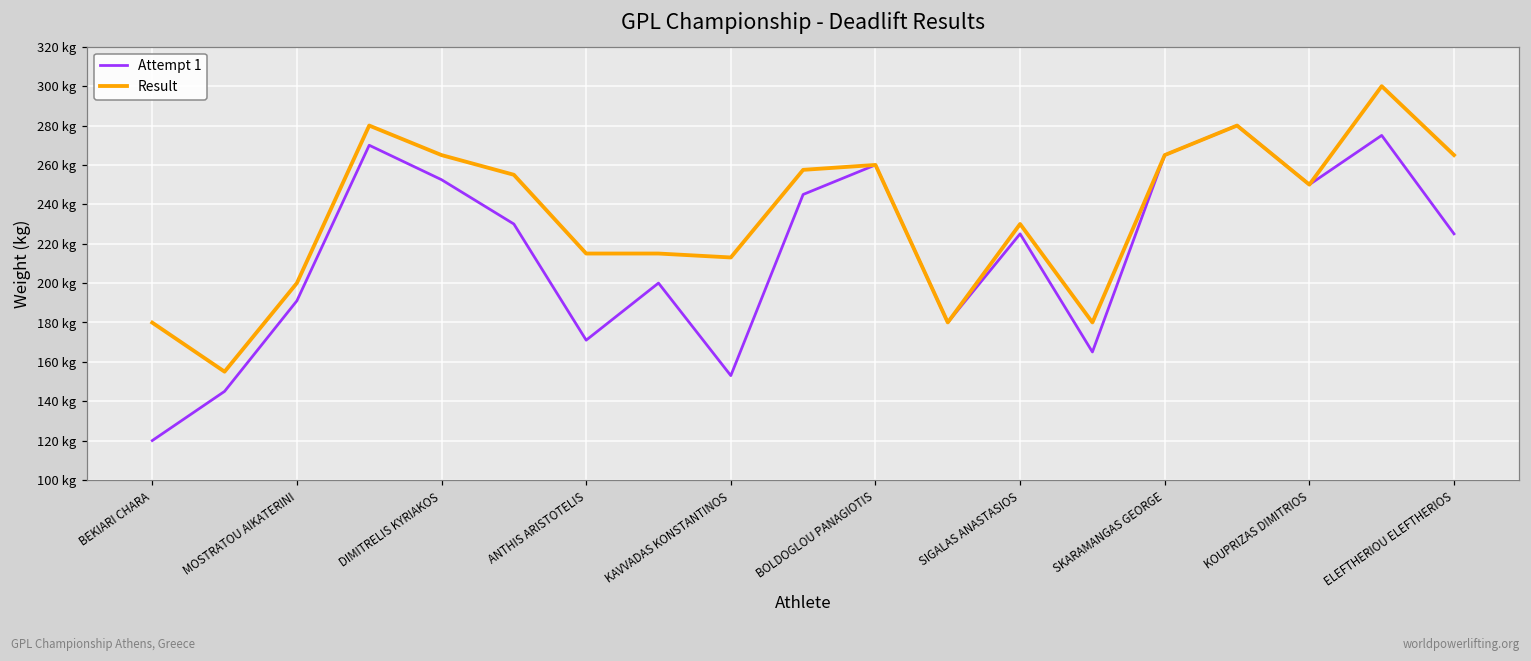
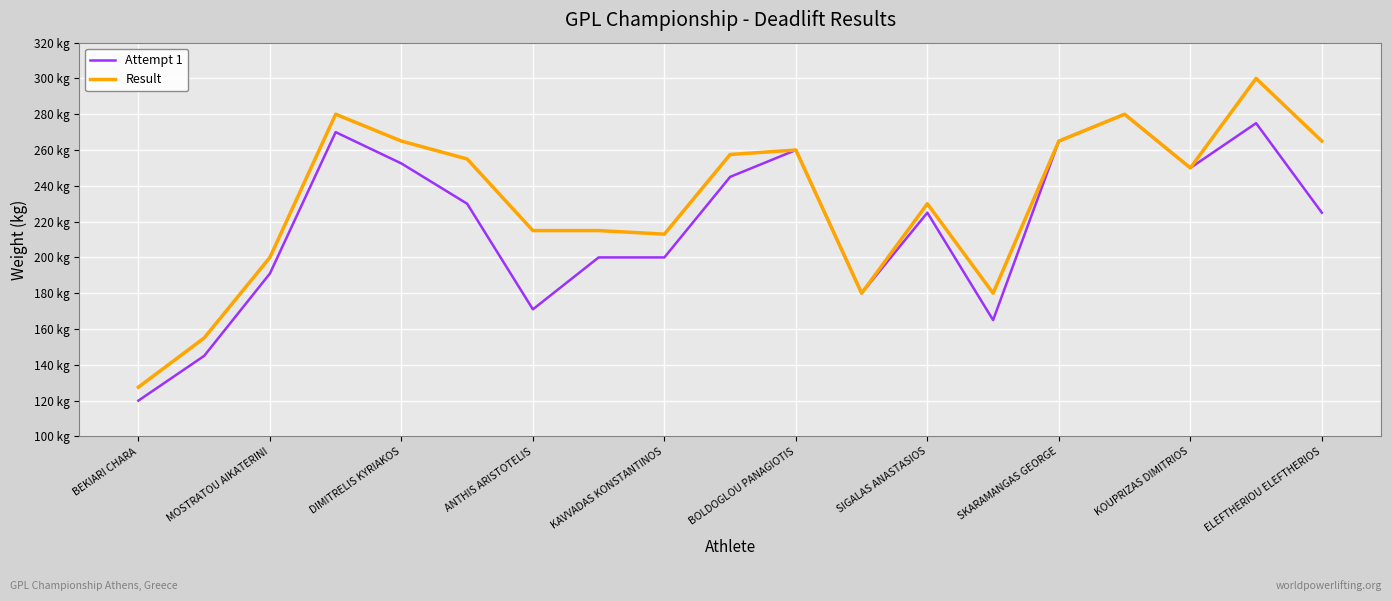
  {
    "Attempt 1": {
      "BEKIARI CHARA": "120 kg",
      "MOSTRATOU AIKATERINI": "191 kg",
      "DIMITRELIS KYRIAKOS": "253 kg",
      "ANTHIS ARISTOTELIS": "171 kg",
-     "KAVVADAS KONSTANTINOS": "153 kg",
+     "KAVVADAS KONSTANTINOS": "200 kg",
      "SIGALAS ANASTASIOS": "225 kg",
      "ELEFTHERIOU ELEFTHERIOS": "225 kg"
    },
    "Result": {
-     "BEKIARI CHARA": "180 kg",
+     "BEKIARI CHARA": "128 kg",
      "MOSTRATOU AIKATERINI": "200 kg",
      "DIMITRELIS KYRIAKOS": "265 kg",
      "ANTHIS ARISTOTELIS": "215 kg",
      "KAVVADAS KONSTANTINOS": "213 kg",
      "SIGALAS ANASTASIOS": "230 kg",
      "ELEFTHERIOU ELEFTHERIOS": "265 kg"
    }
  }
